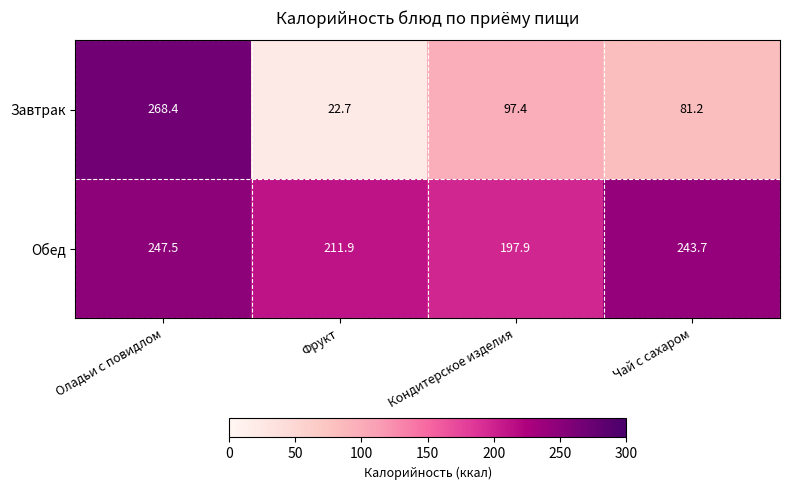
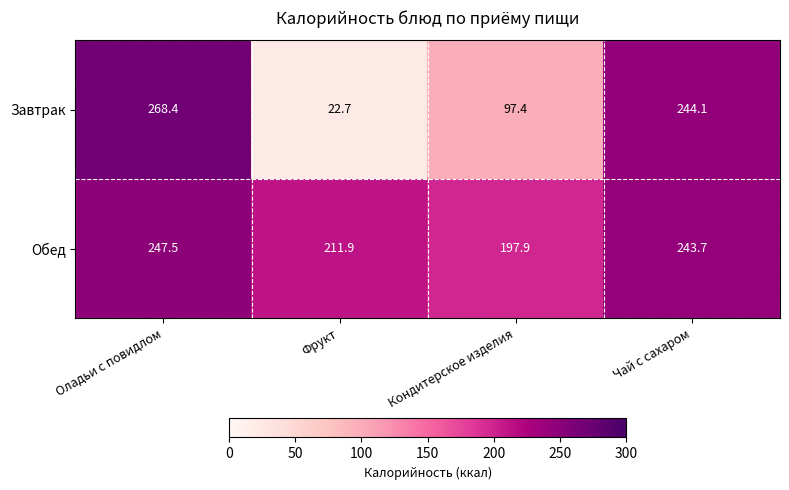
  {
    "Завтрак": {
      "Оладьи с повидлом": 268.4,
      "Фрукт": 22.7,
      "Кондитерское изделия": 97.4,
-     "Чай с сахаром": 81.2
+     "Чай с сахаром": 244.1
    },
    "Обед": {
      "Оладьи с повидлом": 247.5,
      "Фрукт": 211.9,
      "Кондитерское изделия": 197.9,
      "Чай с сахаром": 243.7
    }
  }
